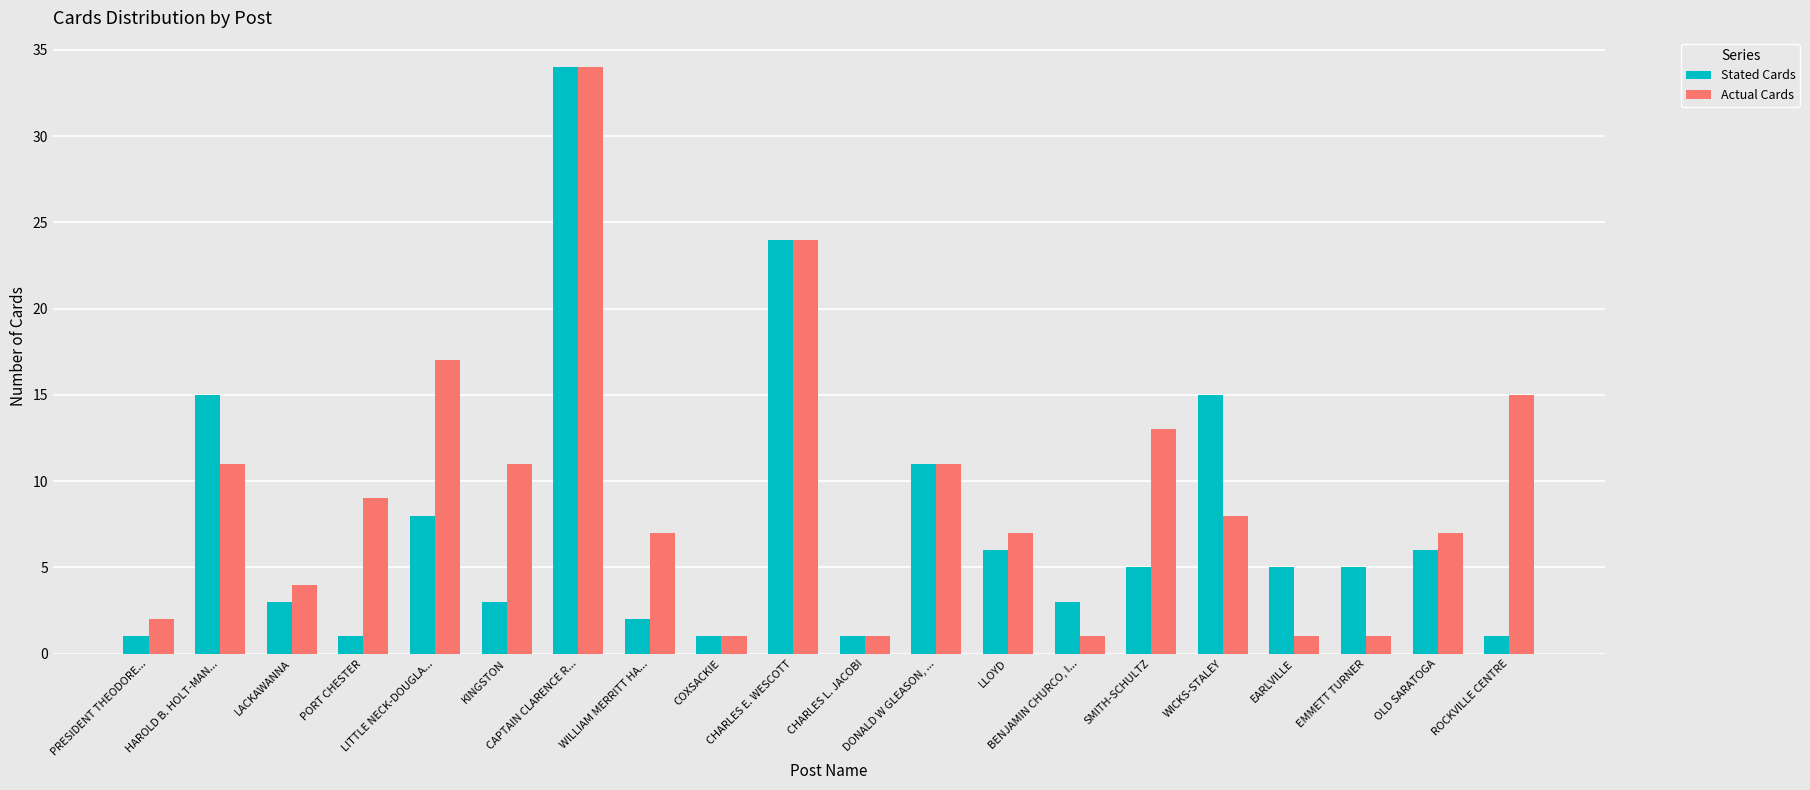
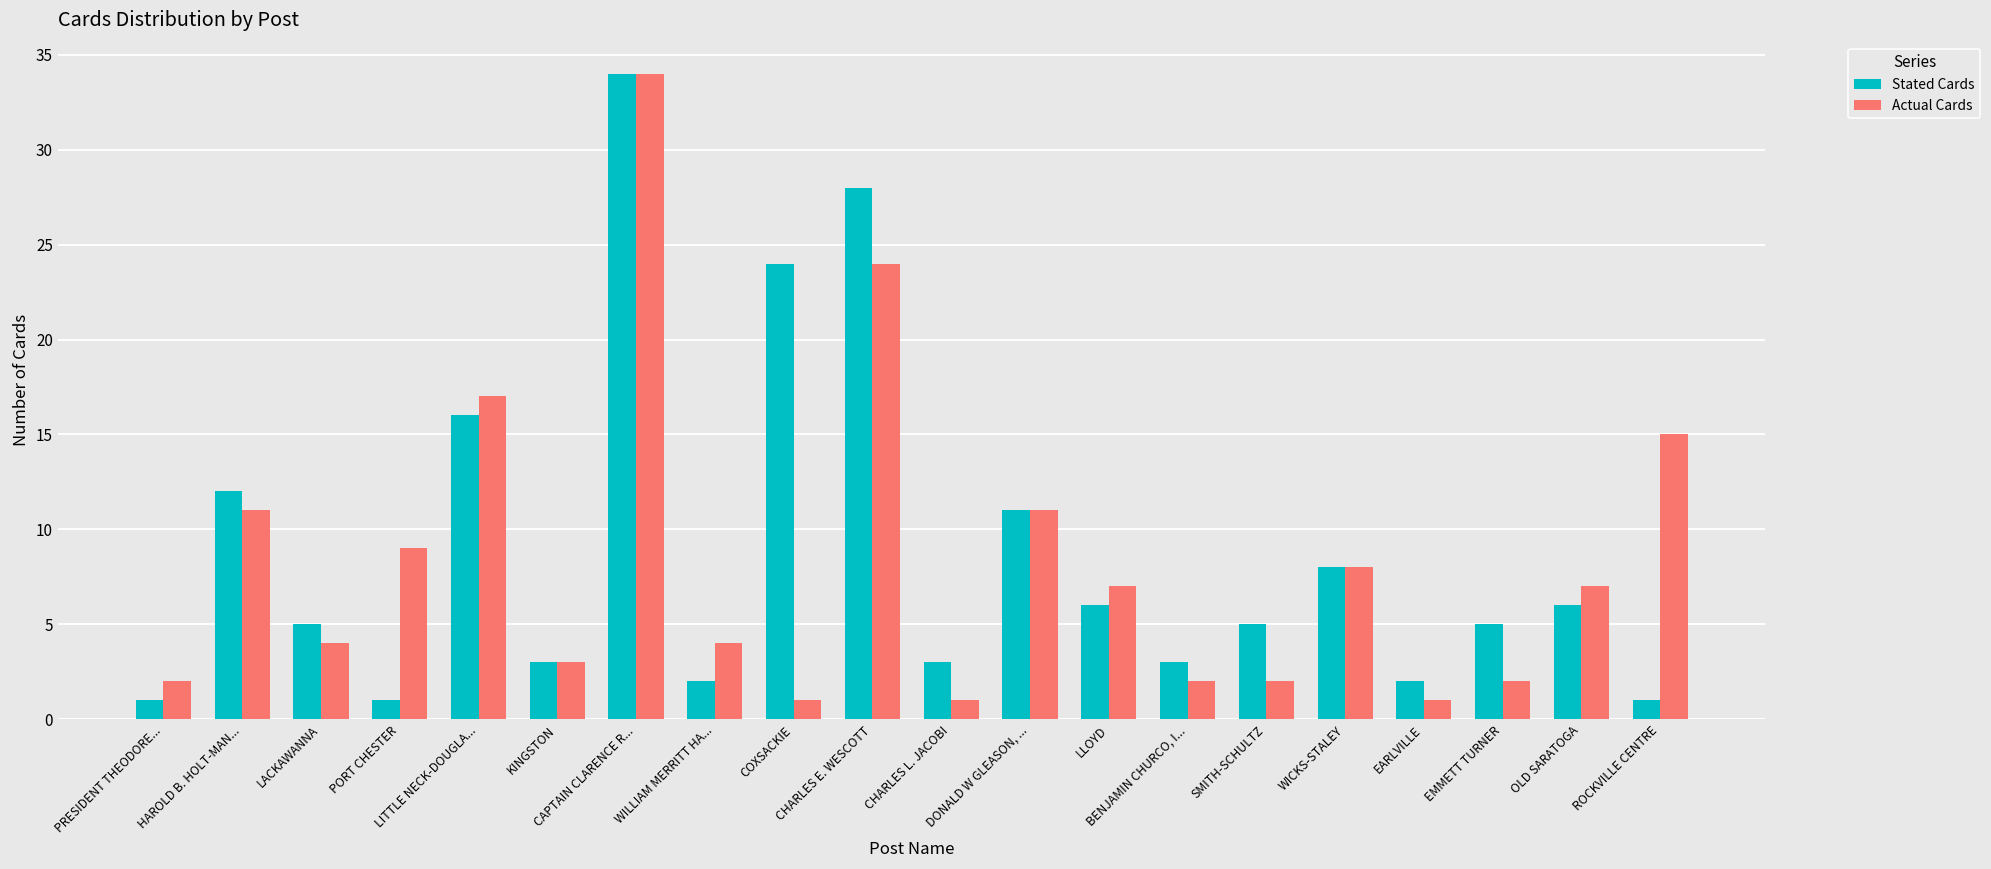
  {
    "Stated Cards": {
      "PRESIDENT THEODORE...": 1,
-     "HAROLD B. HOLT-MAN...": 15,
-     "LACKAWANNA": 3,
+     "HAROLD B. HOLT-MAN...": 12,
+     "LACKAWANNA": 5,
      "PORT CHESTER": 1,
-     "LITTLE NECK-DOUGLA...": 8,
+     "LITTLE NECK-DOUGLA...": 16,
      "KINGSTON": 3,
      "CAPTAIN CLARENCE R...": 34,
      "WILLIAM MERRITT HA...": 2,
-     "COXSACKIE": 1,
-     "CHARLES E. WESCOTT": 24,
-     "CHARLES L. JACOBI": 1,
+     "COXSACKIE": 24,
+     "CHARLES E. WESCOTT": 28,
+     "CHARLES L. JACOBI": 3,
      "DONALD W GLEASON, ...": 11,
      "LLOYD": 6,
      "BENJAMIN CHURCO, I...": 3,
      "SMITH-SCHULTZ": 5,
-     "WICKS-STALEY": 15,
-     "EARLVILLE": 5,
+     "WICKS-STALEY": 8,
+     "EARLVILLE": 2,
      "EMMETT TURNER": 5,
      "OLD SARATOGA": 6,
      "ROCKVILLE CENTRE": 1
    },
    "Actual Cards": {
      "PRESIDENT THEODORE...": 2,
      "HAROLD B. HOLT-MAN...": 11,
      "LACKAWANNA": 4,
      "PORT CHESTER": 9,
      "LITTLE NECK-DOUGLA...": 17,
-     "KINGSTON": 11,
+     "KINGSTON": 3,
      "CAPTAIN CLARENCE R...": 34,
-     "WILLIAM MERRITT HA...": 7,
+     "WILLIAM MERRITT HA...": 4,
      "COXSACKIE": 1,
      "CHARLES E. WESCOTT": 24,
      "CHARLES L. JACOBI": 1,
      "DONALD W GLEASON, ...": 11,
      "LLOYD": 7,
-     "BENJAMIN CHURCO, I...": 1,
-     "SMITH-SCHULTZ": 13,
+     "BENJAMIN CHURCO, I...": 2,
+     "SMITH-SCHULTZ": 2,
      "WICKS-STALEY": 8,
      "EARLVILLE": 1,
-     "EMMETT TURNER": 1,
+     "EMMETT TURNER": 2,
      "OLD SARATOGA": 7,
      "ROCKVILLE CENTRE": 15
    }
  }
